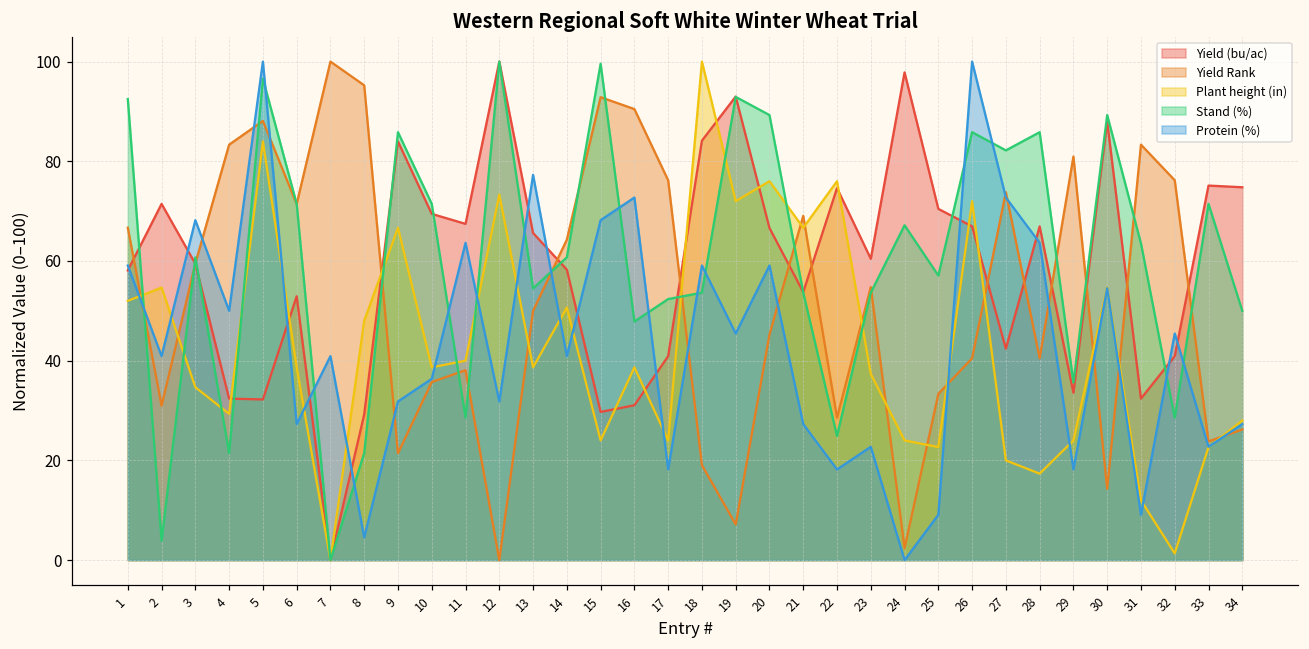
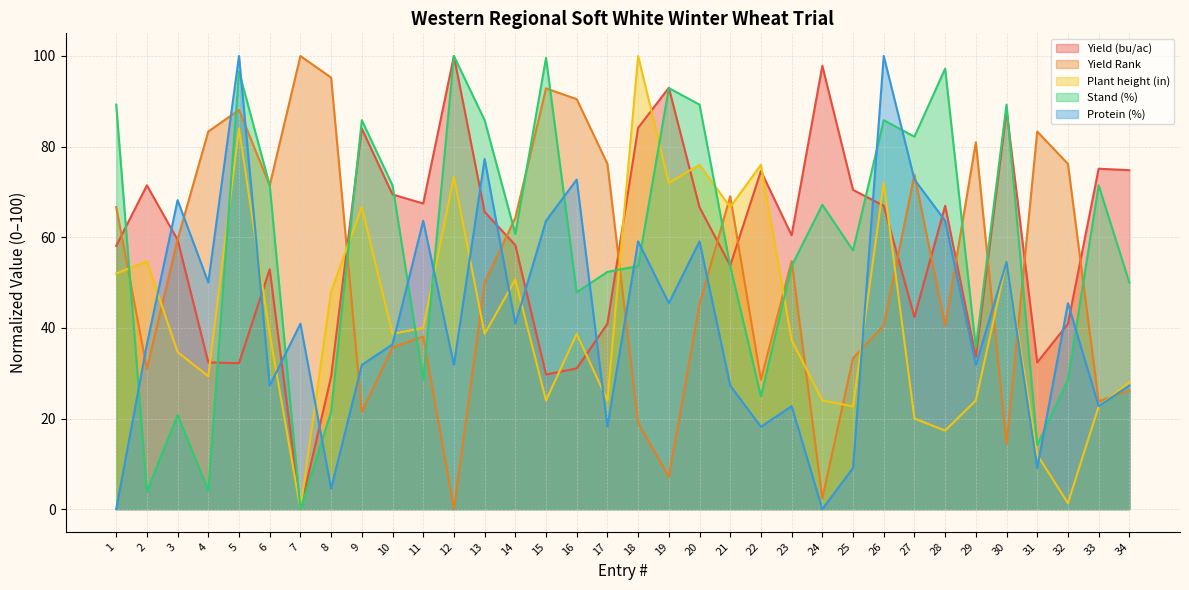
  {
    "Stand (%)": {
-     "1": 92,
+     "1": 89,
      "2": 4,
-     "3": 61,
-     "4": 21,
+     "3": 21,
+     "4": 4,
      "5": 97,
      "8": 21,
      "9": 86,
      "10": 71,
      "11": 29,
-     "13": 55,
+     "13": 86,
      "14": 61,
      "15": 100,
      "16": 48,
      "17": 52,
      "18": 54,
      "20": 89,
      "22": 25,
      "23": 54,
      "24": 67,
      "25": 57,
      "26": 86,
      "27": 82,
-     "28": 86,
+     "28": 97,
      "29": 36,
      "30": 89,
-     "31": 64,
+     "31": 14,
      "32": 29,
      "33": 71,
      "34": 50
    },
    "Protein (%)": {
-     "1": 59,
-     "2": 41,
+     "1": 0,
+     "2": 36,
      "3": 68,
      "4": 50,
      "5": 100,
      "6": 27,
      "7": 41,
      "8": 5,
      "9": 32,
      "10": 36,
      "11": 64,
      "12": 32,
      "13": 77,
      "14": 41,
-     "15": 68,
+     "15": 64,
      "16": 73,
      "17": 18,
      "18": 59,
      "19": 45,
      "20": 59,
      "21": 27,
      "22": 18,
      "23": 23,
      "24": 0,
      "25": 9,
      "26": 100,
      "27": 73,
      "28": 64,
-     "29": 18,
+     "29": 32,
      "31": 9,
      "32": 45,
      "34": 27
    }
  }
